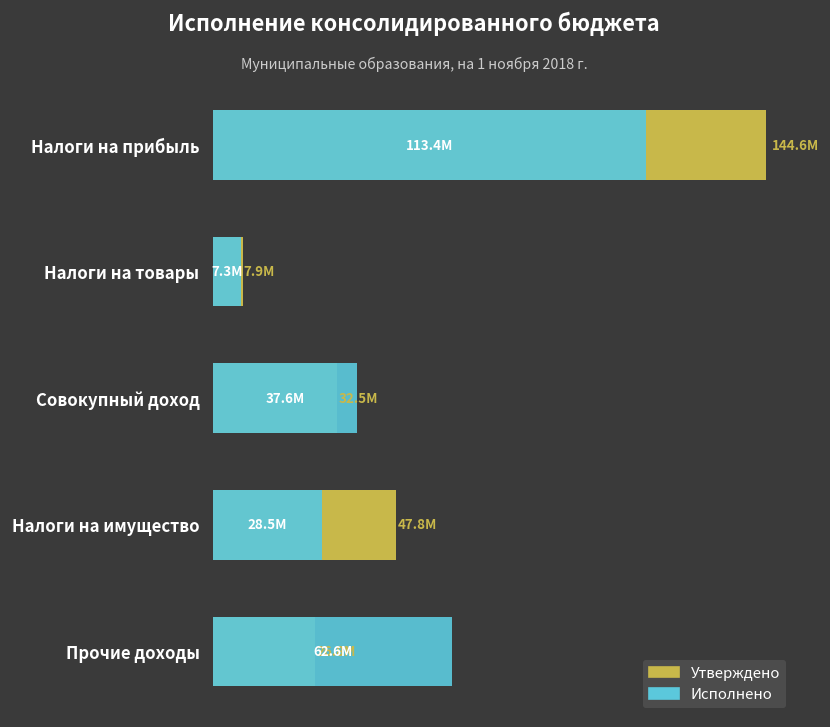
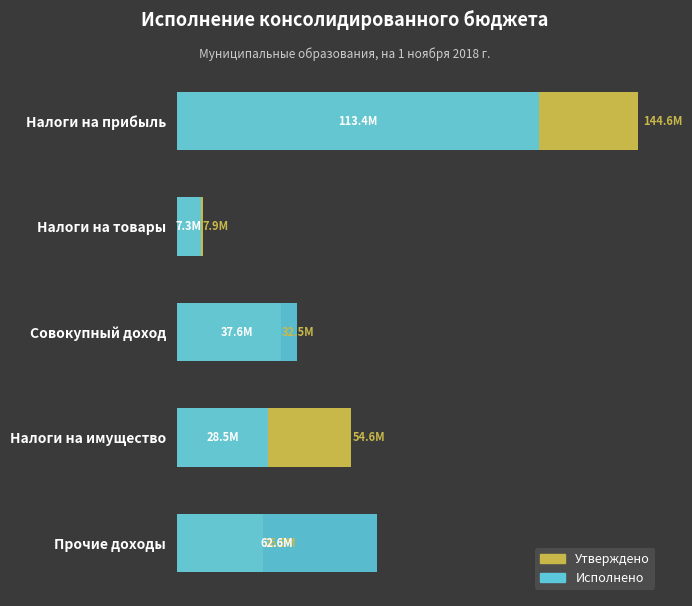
  {
    "Утверждено": {
-     "Налоги на имущество": "47.8М"
+     "Налоги на имущество": "54.6М"
    }
  }
